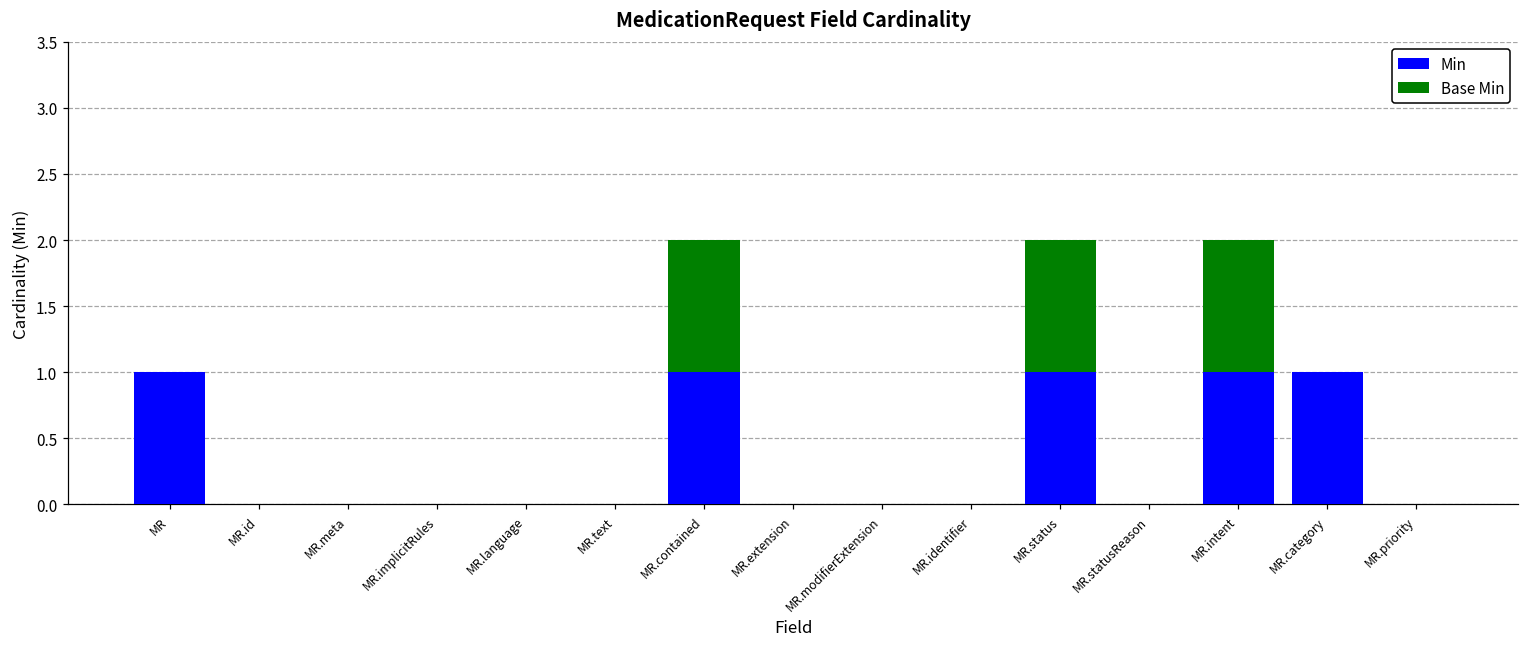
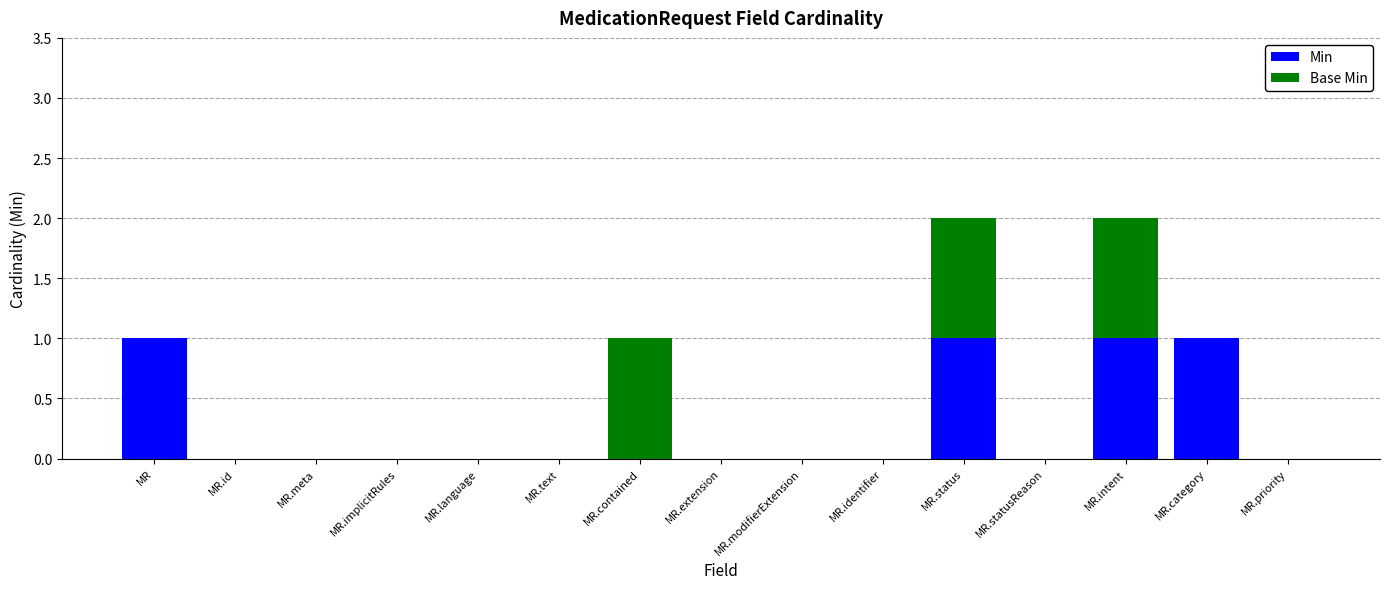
  {
    "Min": {
      "MR": 1,
      "MR.id": 0,
      "MR.meta": 0,
      "MR.implicitRules": 0,
      "MR.language": 0,
      "MR.text": 0,
-     "MR.contained": 1,
+     "MR.contained": 0,
      "MR.extension": 0,
      "MR.modifierExtension": 0,
      "MR.identifier": 0,
      "MR.status": 1,
      "MR.statusReason": 0,
      "MR.intent": 1,
      "MR.category": 1,
      "MR.priority": 0
    },
    "Base Min": {
      "MR": 0,
      "MR.id": 0,
      "MR.meta": 0,
      "MR.implicitRules": 0,
      "MR.language": 0,
      "MR.text": 0,
      "MR.contained": 1,
      "MR.extension": 0,
      "MR.modifierExtension": 0,
      "MR.identifier": 0,
      "MR.status": 1,
      "MR.statusReason": 0,
      "MR.intent": 1,
      "MR.category": 0,
      "MR.priority": 0
    }
  }
